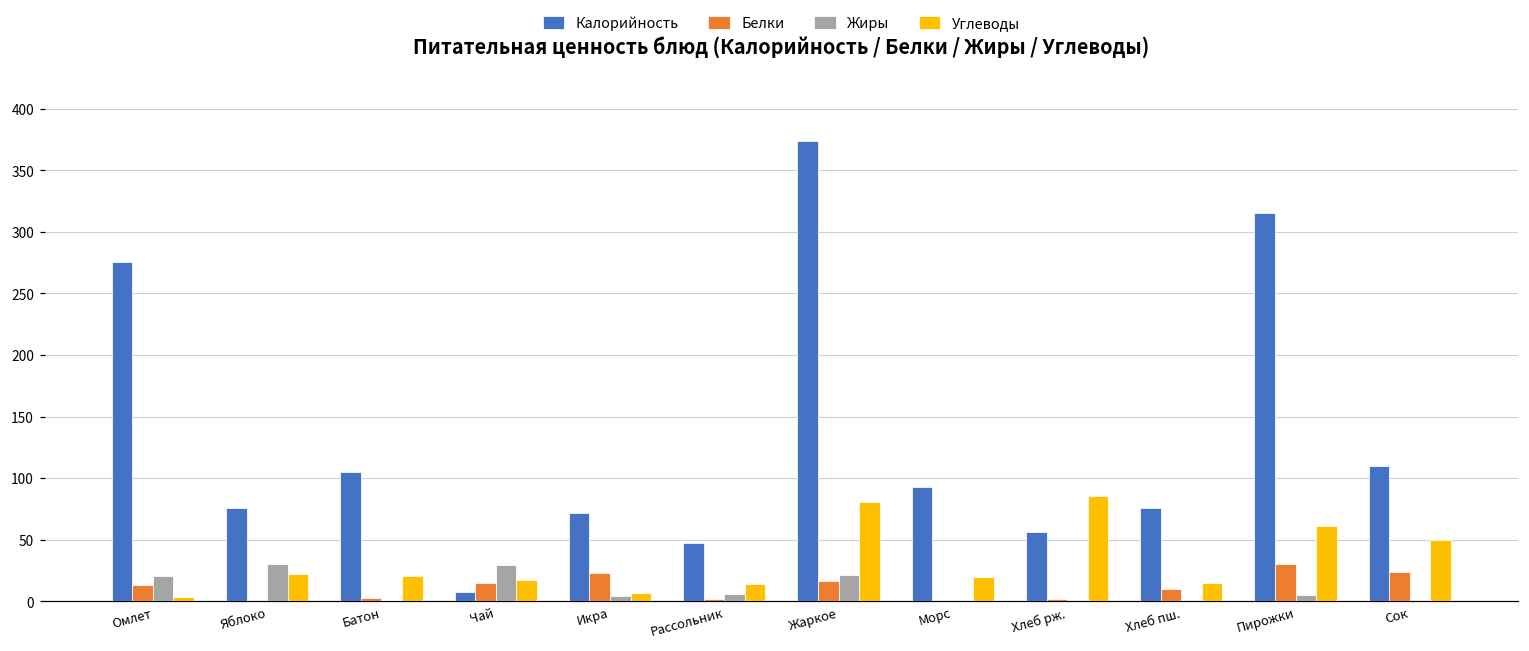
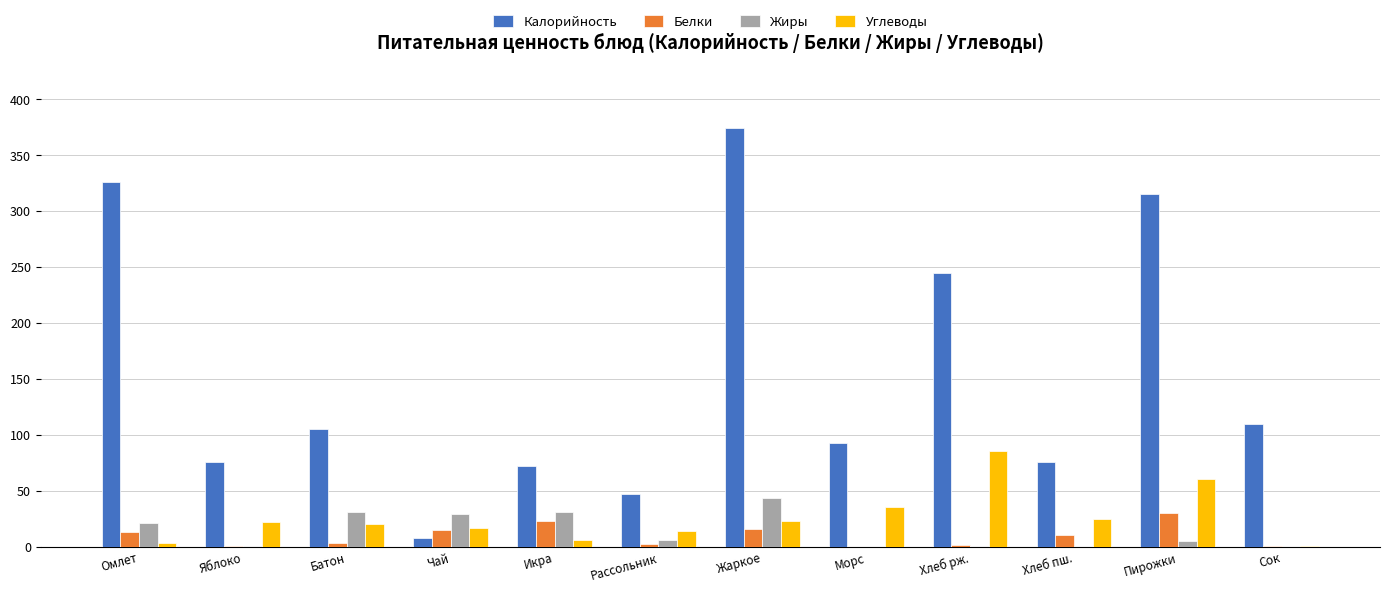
  {
    "Калорийность": {
-     "Омлет": 275,
+     "Омлет": 326,
      "Яблоко": 76,
      "Батон": 105,
      "Чай": 8,
      "Икра": 72,
      "Рассольник": 48,
      "Жаркое": 374,
      "Морс": 93,
-     "Хлеб рж.": 56,
+     "Хлеб рж.": 244,
      "Хлеб пш.": 76,
      "Пирожки": 315,
      "Сок": 110
    },
    "Белки": {
      "Омлет": 13,
      "Батон": 3,
      "Чай": 15,
      "Икра": 23,
      "Жаркое": 16,
      "Хлеб пш.": 10,
      "Пирожки": 30,
-     "Сок": 24
+     "Сок": 1
    },
    "Жиры": {
      "Омлет": 21,
-     "Яблоко": 30,
-     "Батон": 1,
+     "Яблоко": 0,
+     "Батон": 31,
      "Чай": 30,
-     "Икра": 4,
+     "Икра": 31,
      "Рассольник": 6,
-     "Жаркое": 22,
+     "Жаркое": 44,
      "Пирожки": 5
    },
    "Углеводы": {
      "Омлет": 4,
      "Яблоко": 22,
      "Батон": 21,
      "Чай": 17,
      "Икра": 7,
      "Рассольник": 14,
-     "Жаркое": 81,
-     "Морс": 20,
+     "Жаркое": 23,
+     "Морс": 35,
      "Хлеб рж.": 86,
-     "Хлеб пш.": 15,
+     "Хлеб пш.": 25,
      "Пирожки": 61,
-     "Сок": 50
+     "Сок": 0
    }
  }
